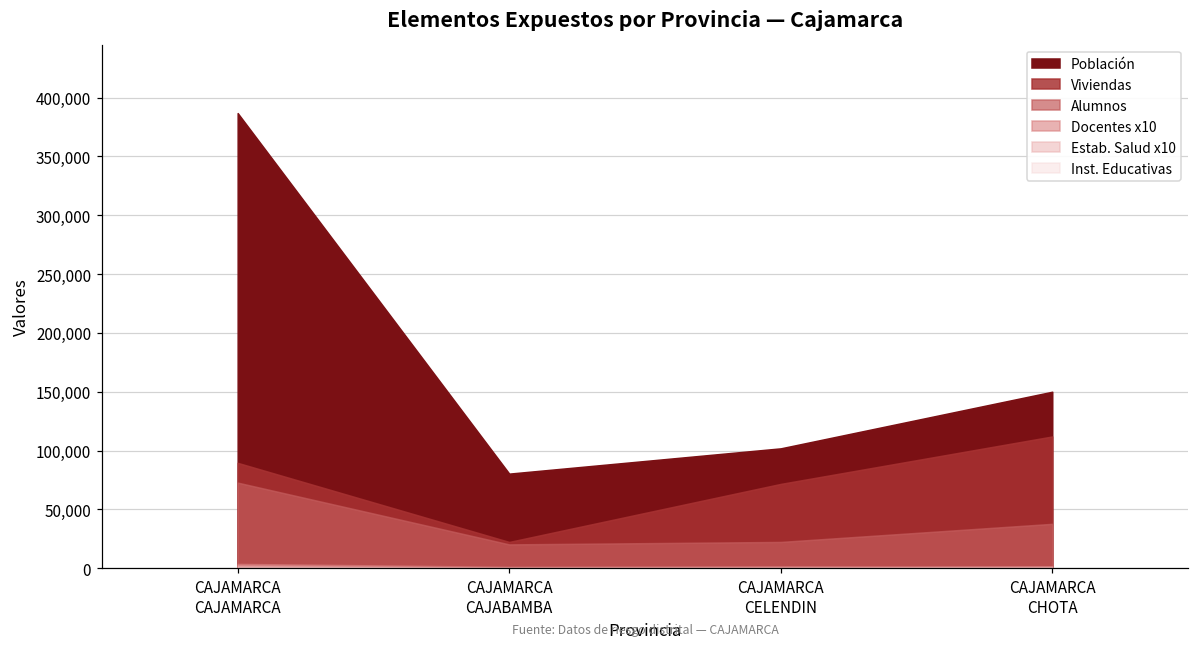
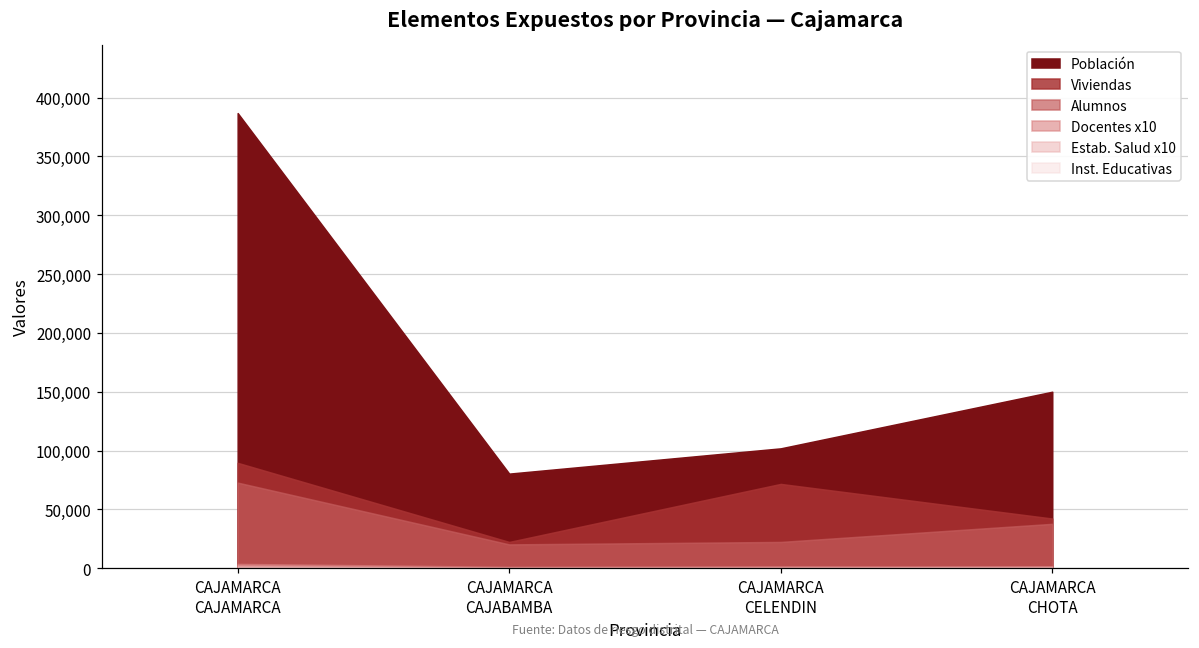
  {
    "Población": {
      "CAJAMARCA CAJAMARCA": "387,000",
      "CAJAMARCA CAJABAMBA": "80,000",
      "CAJAMARCA CELENDIN": "102,000",
      "CAJAMARCA CHOTA": "150,000"
    },
    "Viviendas": {
      "CAJAMARCA CAJAMARCA": "90,000",
      "CAJAMARCA CELENDIN": "72,000",
-     "CAJAMARCA CHOTA": "112,000"
+     "CAJAMARCA CHOTA": "42,000"
    }
  }
